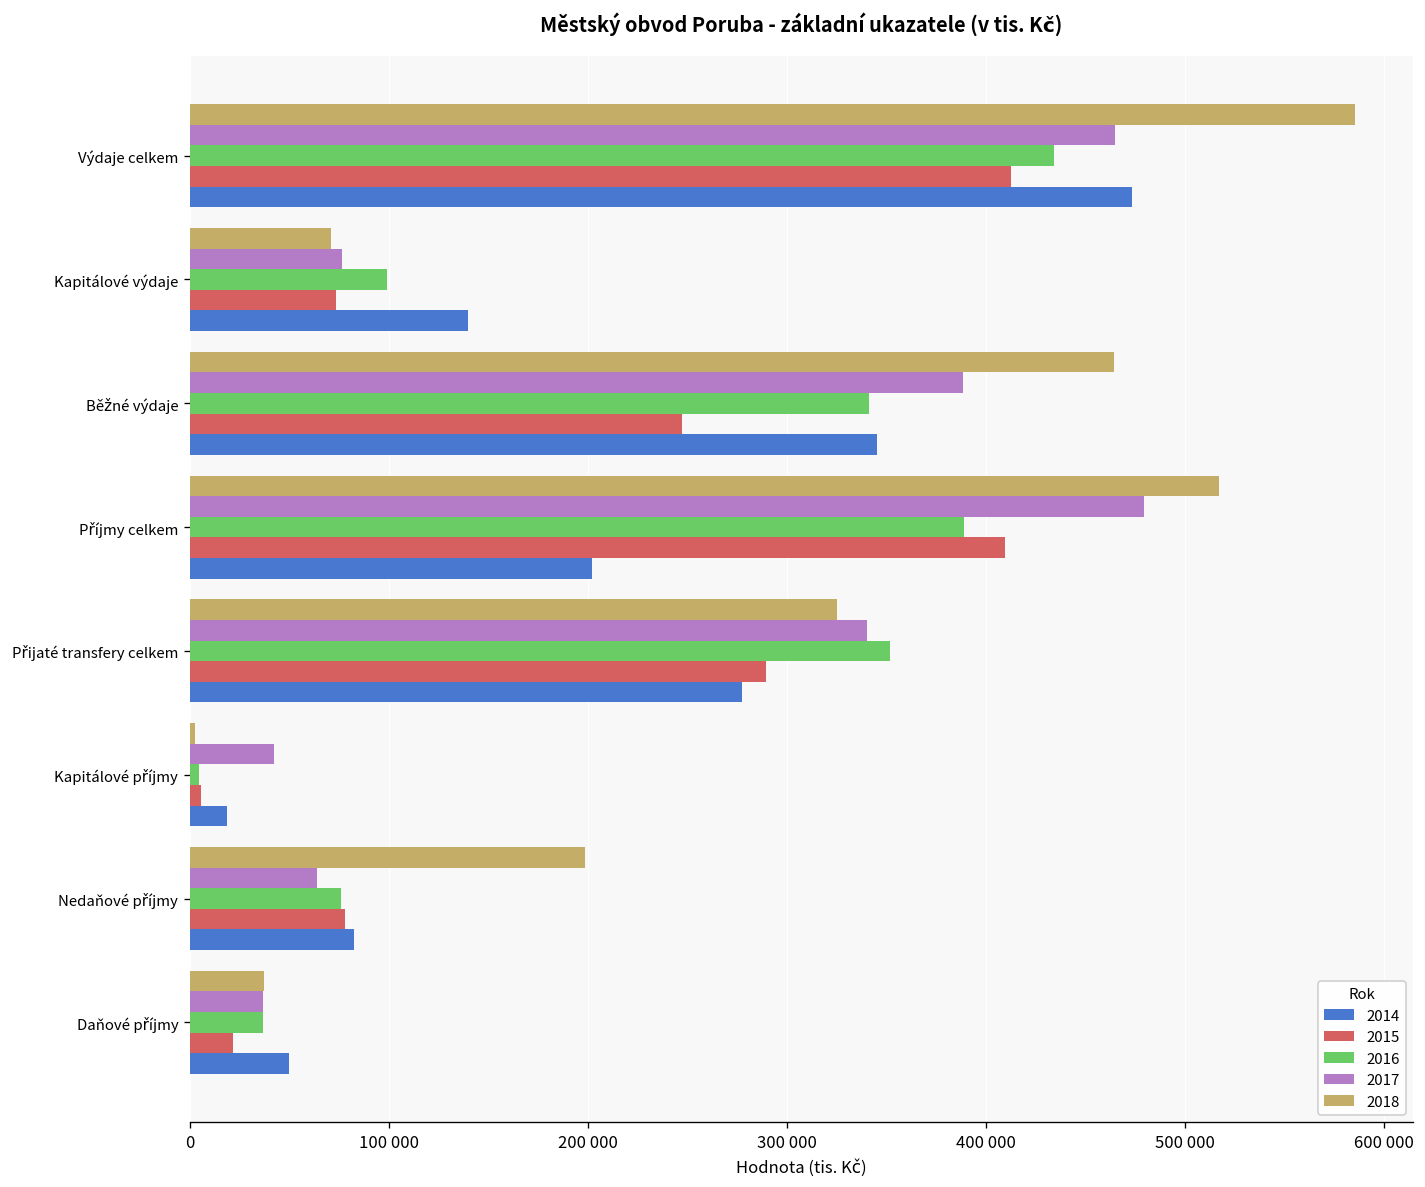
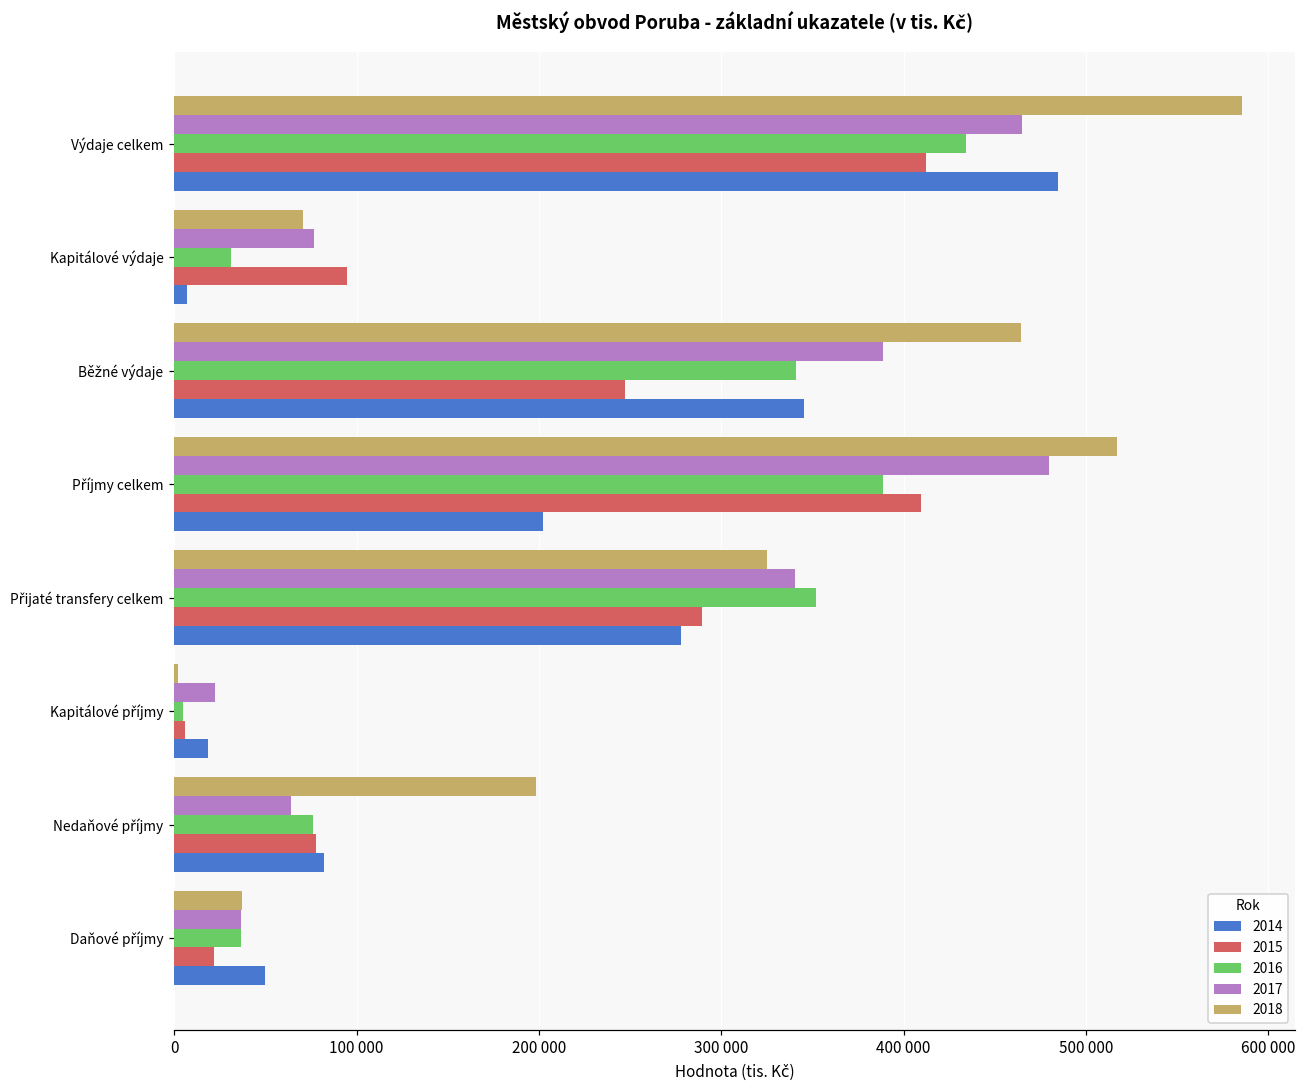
  {
    "2014": {
-     "Výdaje celkem": 473000,
-     "Kapitálové výdaje": 140000,
+     "Výdaje celkem": 485000,
+     "Kapitálové výdaje": 7000,
      "Běžné výdaje": 345000,
      "Příjmy celkem": 202000,
      "Přijaté transfery celkem": 278000,
      "Kapitálové příjmy": 18000,
      "Nedaňové příjmy": 82000,
      "Daňové příjmy": 50000
    },
    "2015": {
      "Výdaje celkem": 413000,
-     "Kapitálové výdaje": 73000,
+     "Kapitálové výdaje": 95000,
      "Běžné výdaje": 247000,
      "Příjmy celkem": 410000,
      "Přijaté transfery celkem": 290000,
      "Kapitálové příjmy": 6000,
      "Nedaňové příjmy": 78000,
      "Daňové příjmy": 22000
    },
    "2016": {
      "Výdaje celkem": 434000,
-     "Kapitálové výdaje": 99000,
+     "Kapitálové výdaje": 31000,
      "Běžné výdaje": 341000,
      "Příjmy celkem": 389000,
      "Přijaté transfery celkem": 352000,
      "Kapitálové příjmy": 5000,
      "Nedaňové příjmy": 76000,
      "Daňové příjmy": 37000
    },
    "2017": {
      "Výdaje celkem": 465000,
      "Kapitálové výdaje": 76000,
      "Běžné výdaje": 389000,
      "Příjmy celkem": 480000,
      "Přijaté transfery celkem": 340000,
-     "Kapitálové příjmy": 42000,
+     "Kapitálové příjmy": 22000,
      "Nedaňové příjmy": 64000,
      "Daňové příjmy": 37000
    },
    "2018": {
      "Výdaje celkem": 585000,
      "Kapitálové výdaje": 71000,
      "Běžné výdaje": 465000,
      "Příjmy celkem": 517000,
      "Přijaté transfery celkem": 325000,
      "Kapitálové příjmy": 2000,
      "Nedaňové příjmy": 199000,
      "Daňové příjmy": 37000
    }
  }
